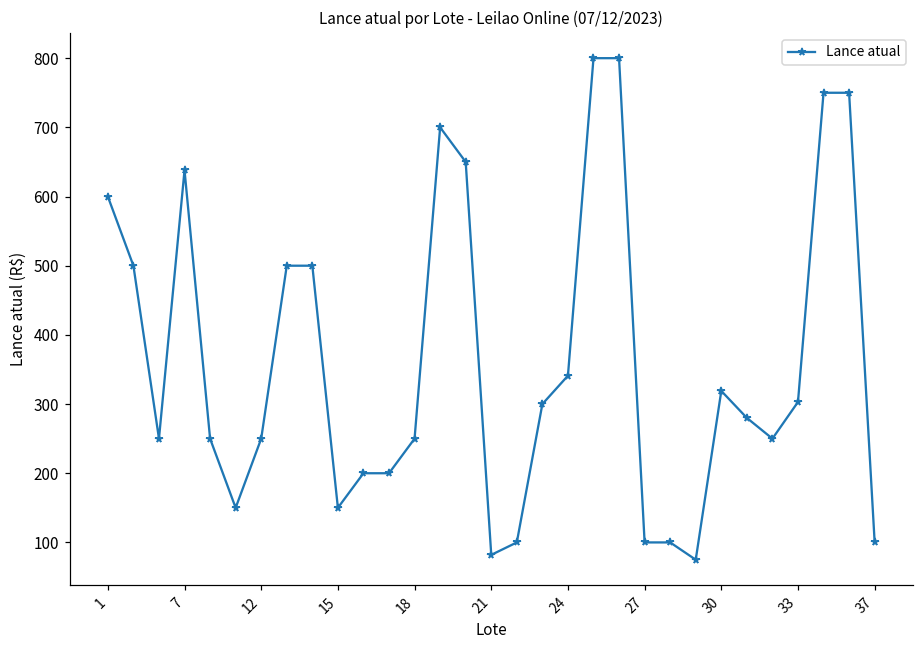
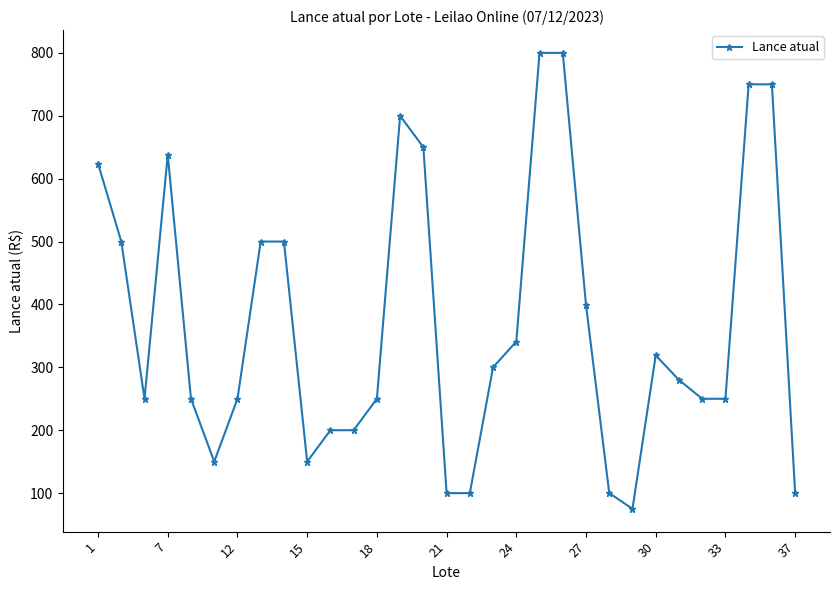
  {
-   "1": 600,
+   "1": 620,
    "7": 640,
    "12": 250,
    "15": 150,
    "18": 250,
-   "21": 80,
+   "21": 100,
    "24": 340,
-   "27": 100,
+   "27": 400,
    "30": 320,
-   "33": 300,
+   "33": 250,
    "37": 100
  }
